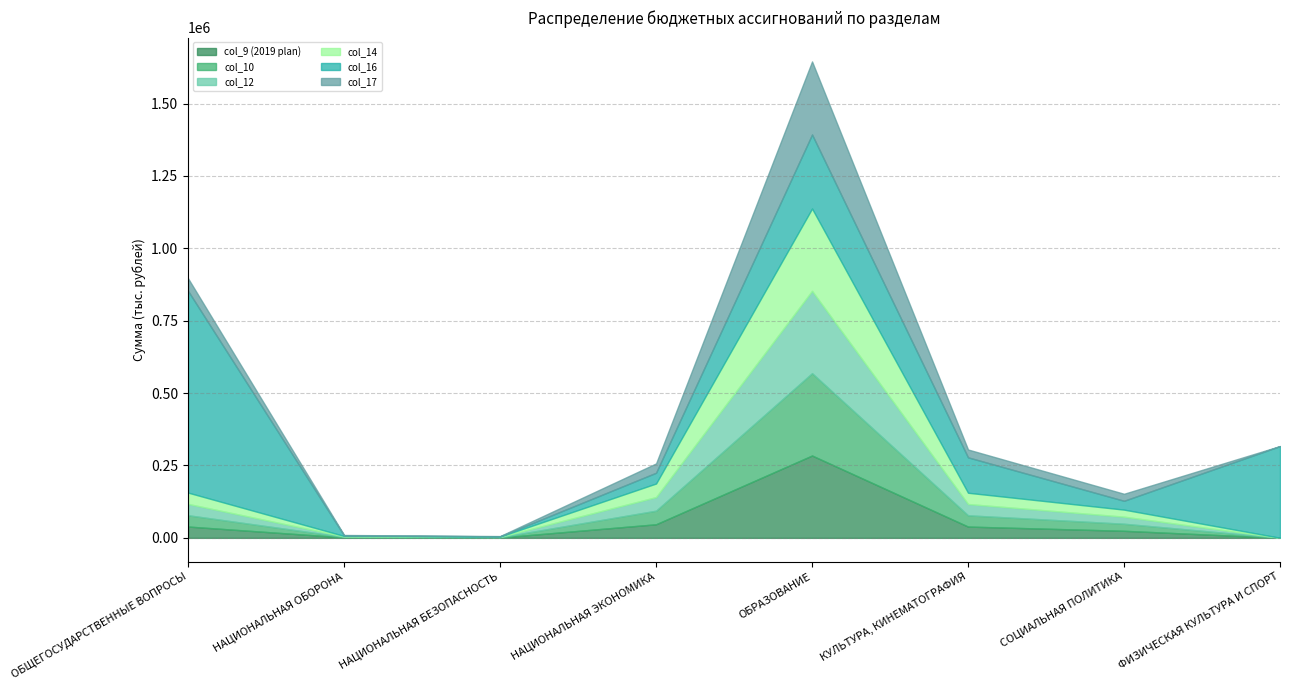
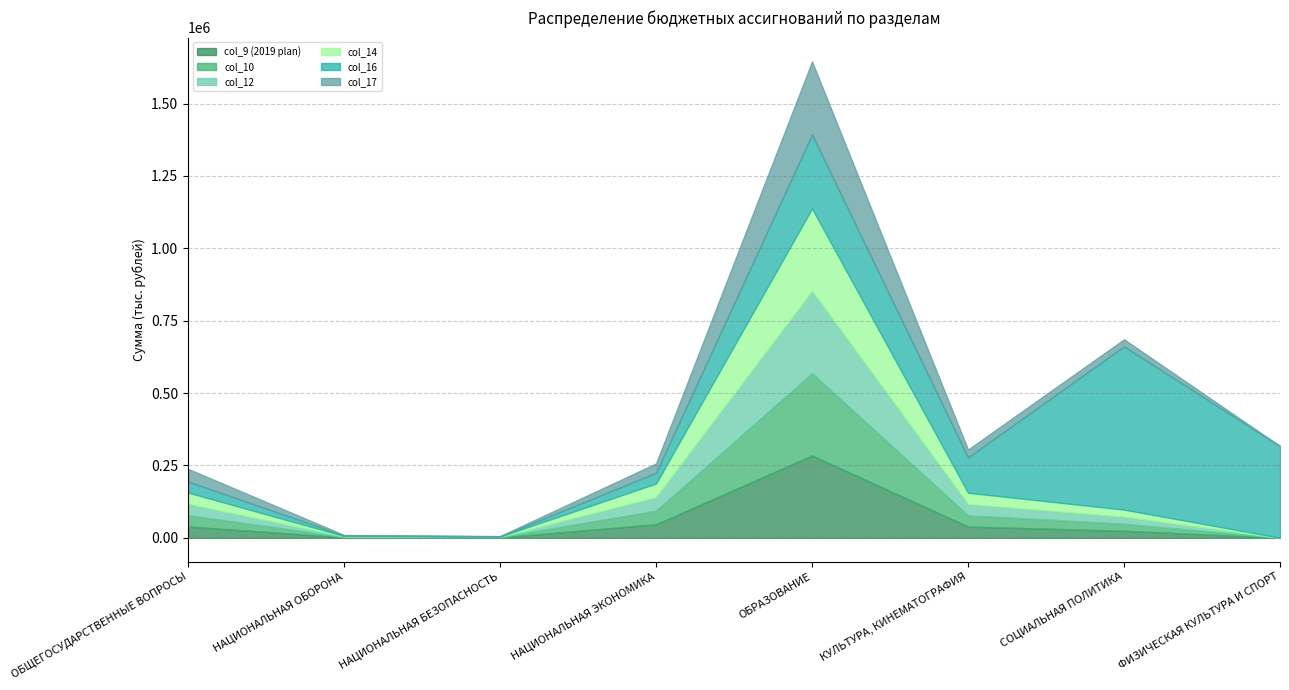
  {
    "col_14": {
      "ОБЩЕГОСУДАРСТВЕННЫЕ ВОПРОСЫ": 40000,
      "НАЦИОНАЛЬНАЯ ЭКОНОМИКА": 50000,
      "ОБРАЗОВАНИЕ": 280000,
      "КУЛЬТУРА, КИНЕМАТОГРАФИЯ": 40000,
      "СОЦИАЛЬНАЯ ПОЛИТИКА": 20000
    },
    "col_16": {
-     "ОБЩЕГОСУДАРСТВЕННЫЕ ВОПРОСЫ": 700000,
+     "ОБЩЕГОСУДАРСТВЕННЫЕ ВОПРОСЫ": 40000,
      "НАЦИОНАЛЬНАЯ ЭКОНОМИКА": 40000,
      "ОБРАЗОВАНИЕ": 260000,
      "КУЛЬТУРА, КИНЕМАТОГРАФИЯ": 120000,
-     "СОЦИАЛЬНАЯ ПОЛИТИКА": 30000
+     "СОЦИАЛЬНАЯ ПОЛИТИКА": 560000
    }
  }
